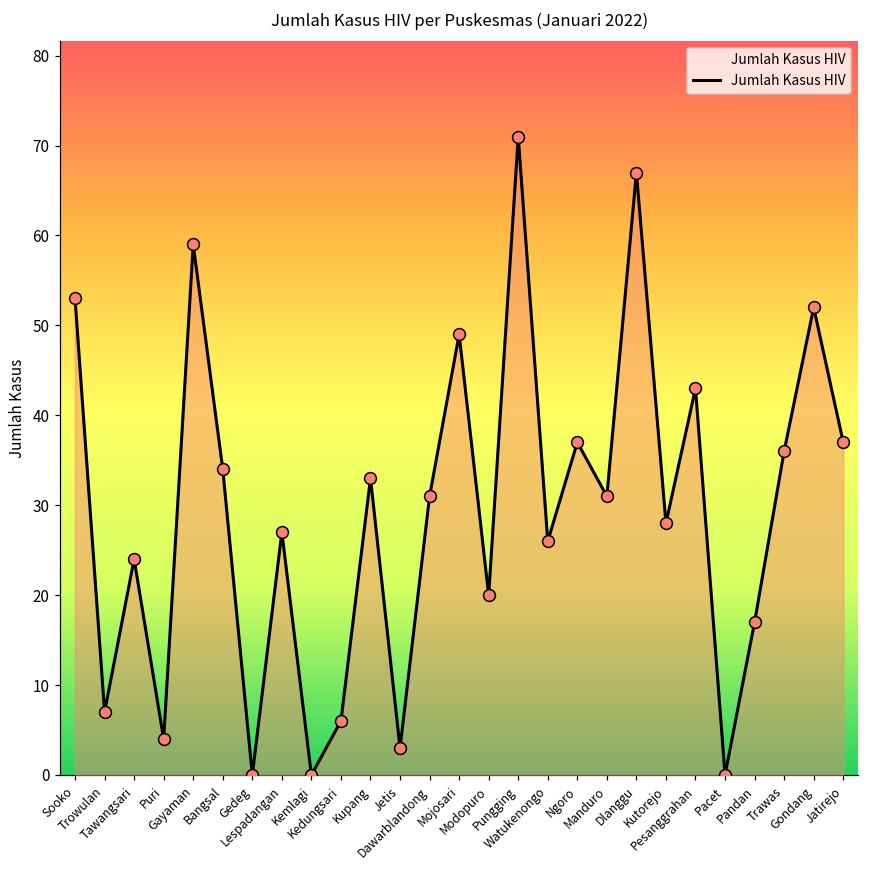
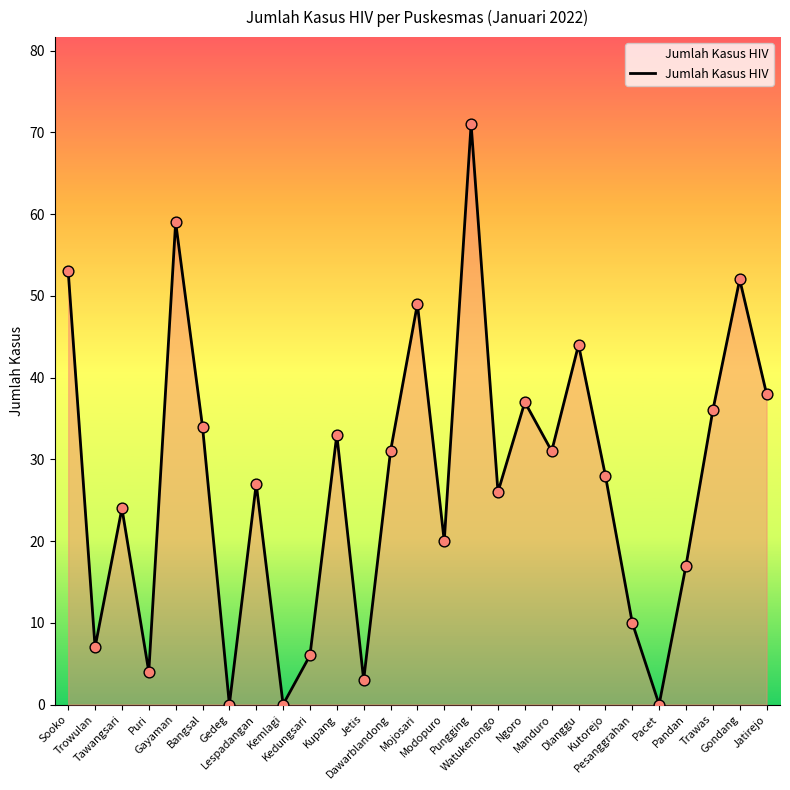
  {
    "Sooko": 53,
    "Trowulan": 7,
    "Tawangsari": 24,
    "Puri": 4,
    "Gayaman": 59,
    "Bangsal": 34,
    "Gedeg": 0,
    "Lespadangan": 27,
    "Kemlagi": 0,
    "Kedungsari": 6,
    "Kupang": 33,
    "Jetis": 3,
    "Dawarblandong": 31,
    "Mojosari": 49,
    "Modopuro": 20,
    "Pungging": 71,
    "Watukenongo": 26,
    "Ngoro": 37,
    "Manduro": 31,
-   "Dlanggu": 67,
+   "Dlanggu": 44,
    "Kutorejo": 28,
-   "Pesanggrahan": 43,
+   "Pesanggrahan": 10,
    "Pacet": 0,
    "Pandan": 17,
    "Trawas": 36,
    "Gondang": 52,
-   "Jatirejo": 37
+   "Jatirejo": 38
  }
